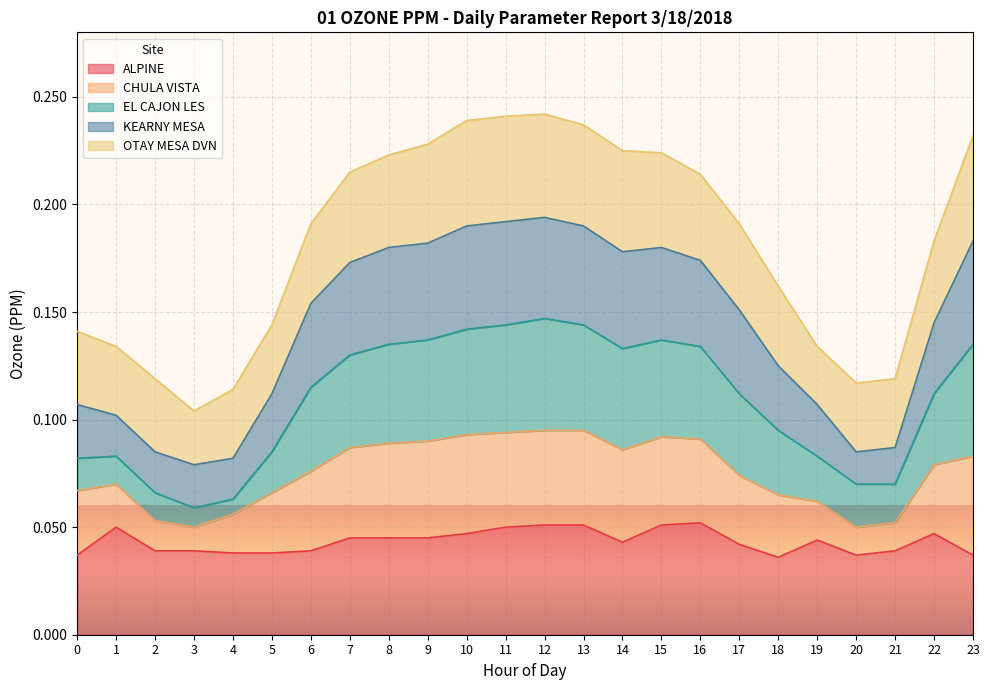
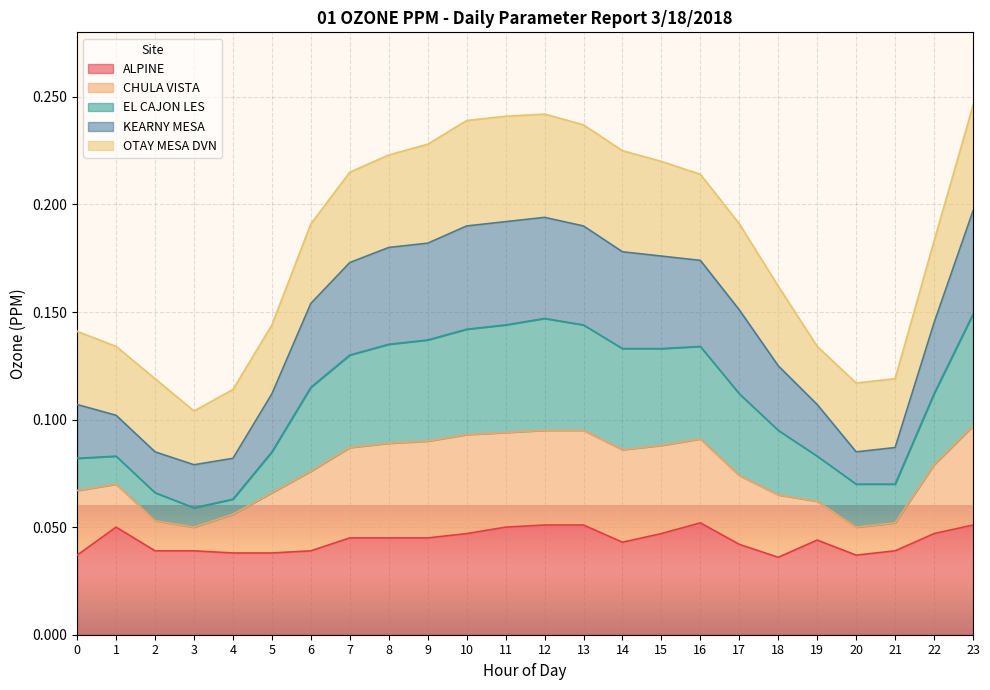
  {
    "ALPINE": {
      "0": 0.037,
      "1": 0.050,
      "2": 0.039,
      "3": 0.039,
      "4": 0.038,
      "5": 0.038,
      "6": 0.039,
      "7": 0.045,
      "8": 0.045,
      "9": 0.045,
      "10": 0.047,
      "11": 0.050,
      "12": 0.051,
      "13": 0.051,
      "14": 0.043,
-     "15": 0.051,
+     "15": 0.047,
      "16": 0.052,
      "17": 0.042,
      "18": 0.036,
      "19": 0.044,
      "20": 0.037,
      "21": 0.039,
      "22": 0.047,
-     "23": 0.037
+     "23": 0.051
    }
  }
